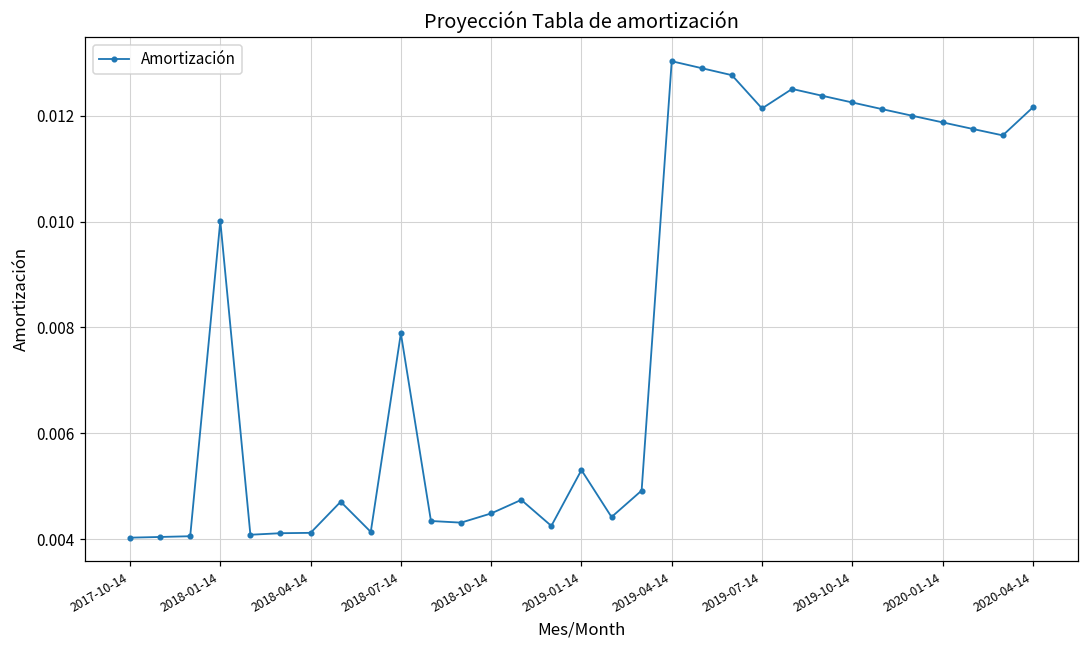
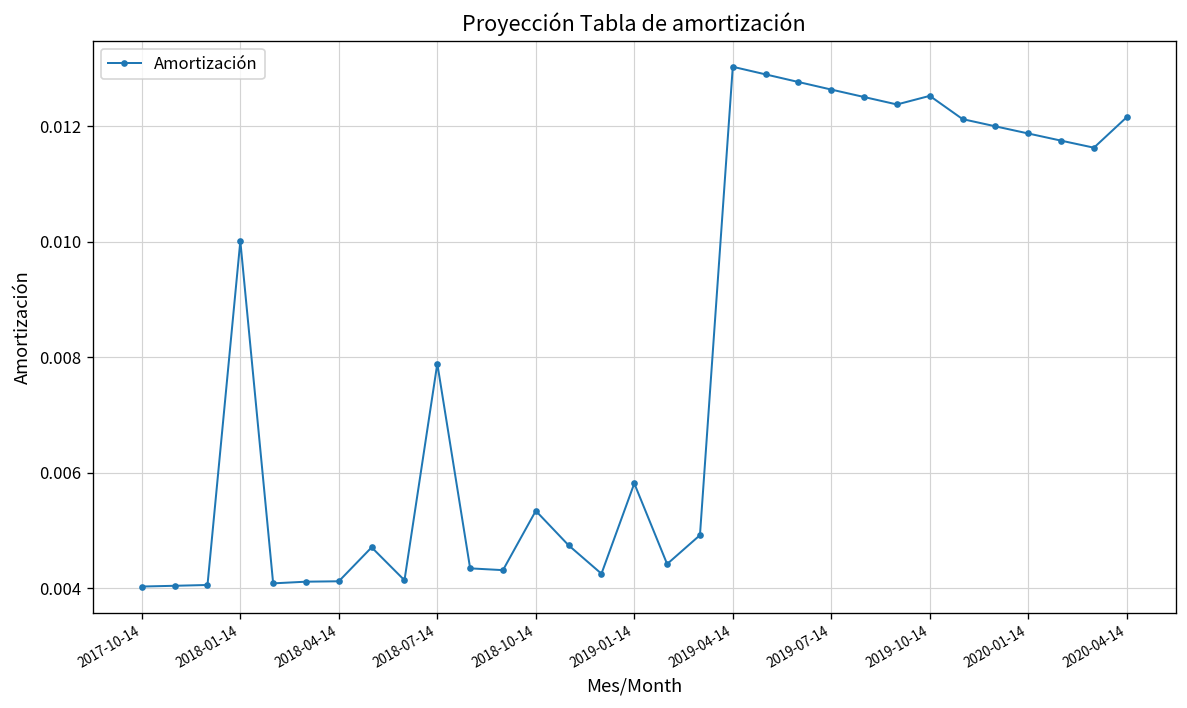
  {
    "2017-10-14": 0.0040,
    "2018-01-14": 0.0100,
    "2018-04-14": 0.0041,
    "2018-07-14": 0.0079,
-   "2018-10-14": 0.0045,
-   "2019-01-14": 0.0053,
+   "2018-10-14": 0.0053,
+   "2019-01-14": 0.0058,
    "2019-04-14": 0.0130,
-   "2019-07-14": 0.0121,
-   "2019-10-14": 0.0123,
+   "2019-07-14": 0.0126,
+   "2019-10-14": 0.0125,
    "2020-01-14": 0.0119,
    "2020-04-14": 0.0122
  }
